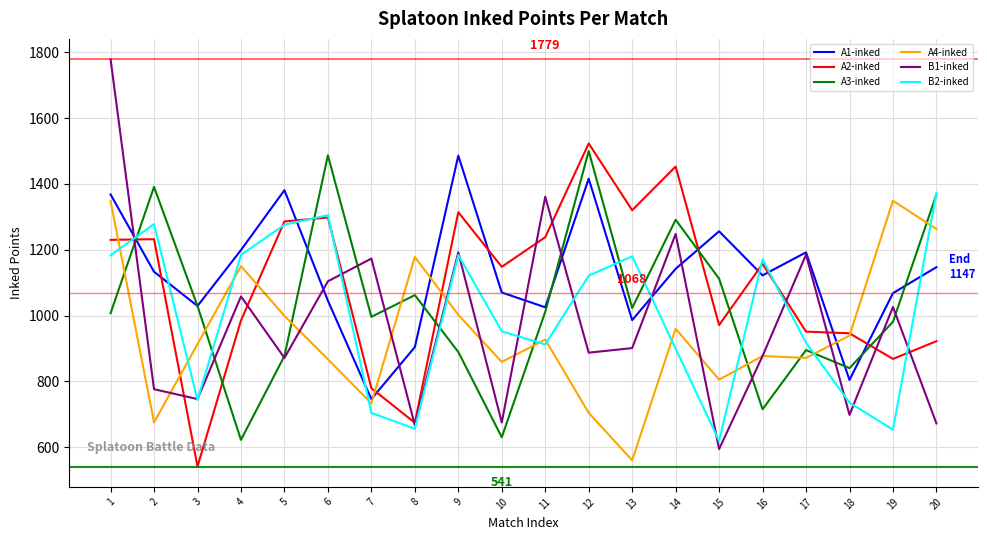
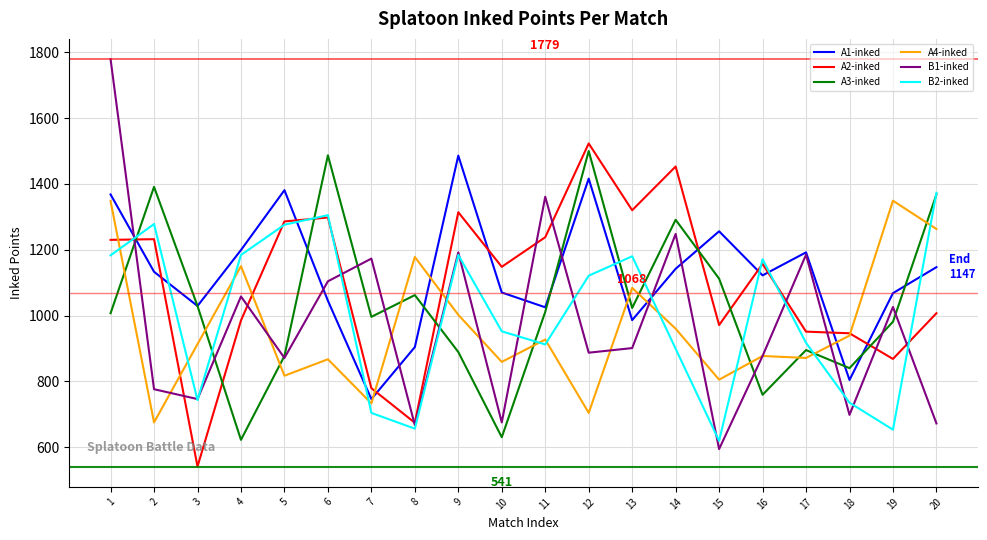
  {
    "A1-inked": {
      "20": 1147
    },
    "A2-inked": {
      "1": 1230,
      "2": 1230,
      "3": 540,
      "4": 990,
      "5": 1290,
      "7": 780,
      "9": 1310,
      "10": 1150,
      "11": 1240,
      "12": 1520,
      "13": 1320,
      "14": 1450,
      "15": 970,
      "16": 1160,
      "17": 950,
      "19": 870,
-     "20": 920
+     "20": 1010
    },
    "A3-inked": {
      "1": 1010,
      "2": 1390,
      "4": 620,
      "6": 1490,
      "7": 1000,
      "8": 1060,
      "9": 890,
      "10": 630,
      "11": 1010,
      "12": 1500,
      "13": 1020,
      "14": 1290,
      "15": 1110,
-     "16": 720,
+     "16": 760,
      "17": 900,
      "18": 840,
      "19": 980
    },
    "A4-inked": {
      "1": 1350,
      "2": 680,
      "3": 910,
      "4": 1150,
-     "5": 1000,
+     "5": 820,
      "6": 870,
      "7": 730,
      "8": 1180,
      "9": 1000,
      "10": 860,
      "11": 930,
      "12": 700,
-     "13": 560,
+     "13": 1080,
      "14": 960,
      "15": 810,
      "17": 870,
      "19": 1350,
      "20": 1260
    },
    "B1-inked": {
      "1": 1780,
      "2": 780,
      "4": 1060,
      "6": 1100,
      "7": 1170,
      "9": 1190,
      "10": 680,
      "11": 1360,
      "12": 890,
      "13": 900,
      "14": 1250,
      "15": 590,
      "18": 700,
      "19": 1030,
      "20": 670
    },
    "B2-inked": {
      "1": 1180,
      "2": 1280,
      "4": 1180,
      "5": 1280,
      "7": 700,
      "8": 660,
      "9": 1180,
      "10": 950,
      "11": 910,
      "12": 1120,
      "13": 1180,
      "14": 900,
      "15": 620,
      "16": 1170,
      "17": 920,
      "18": 740,
      "19": 650
    }
  }
